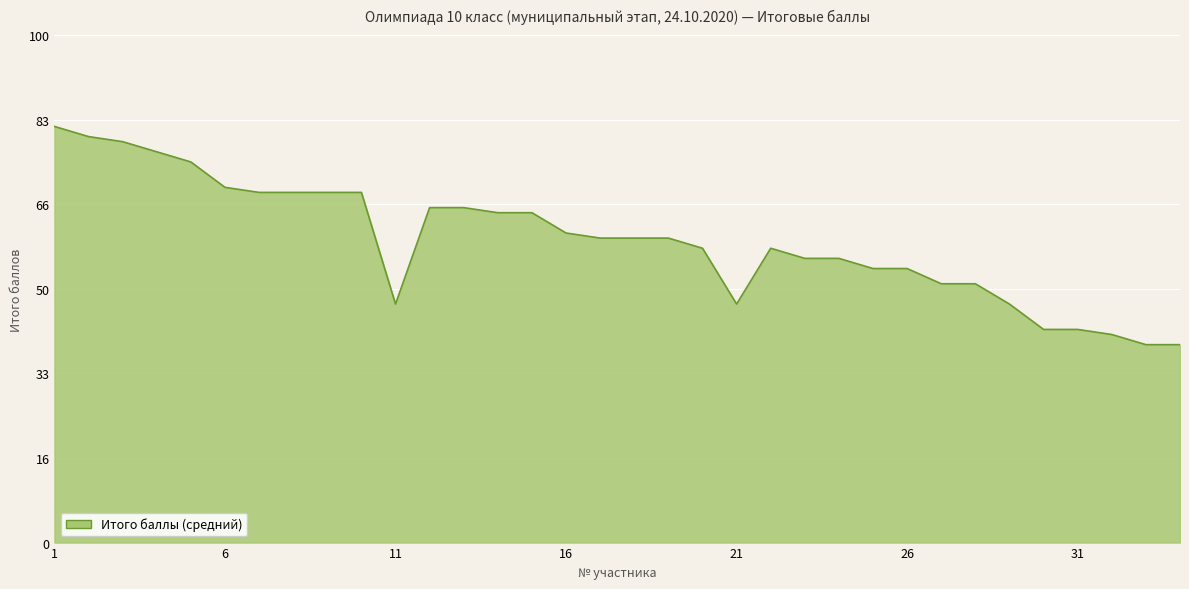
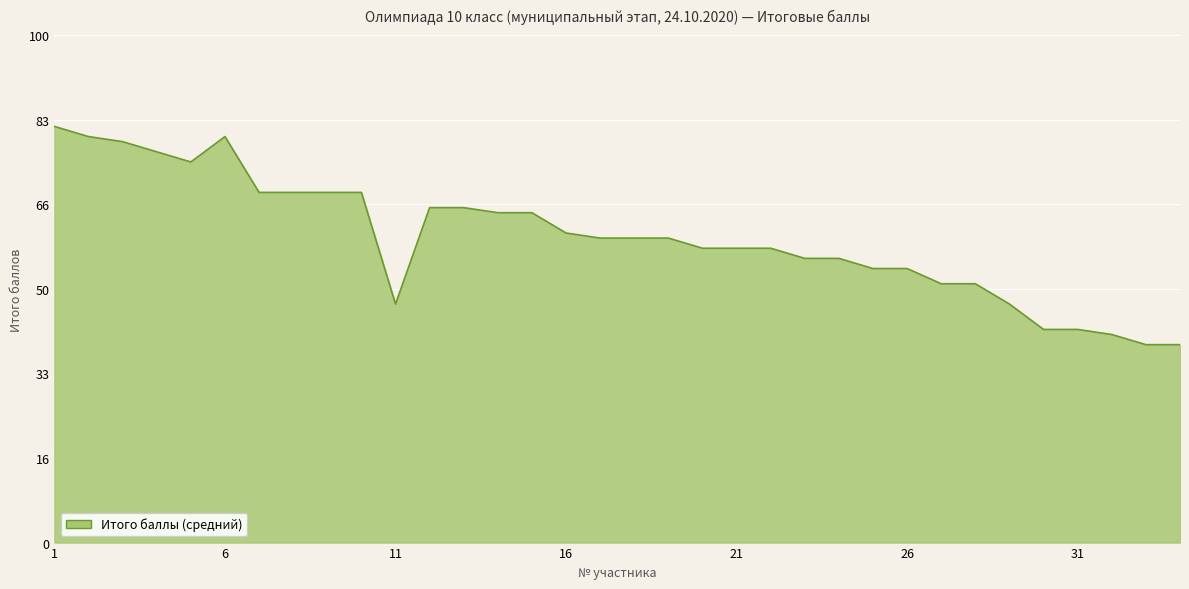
  {
    "1": 82,
-   "6": 70,
+   "6": 80,
    "11": 47,
    "16": 61,
-   "21": 47,
+   "21": 58,
    "26": 54,
    "31": 42
  }
